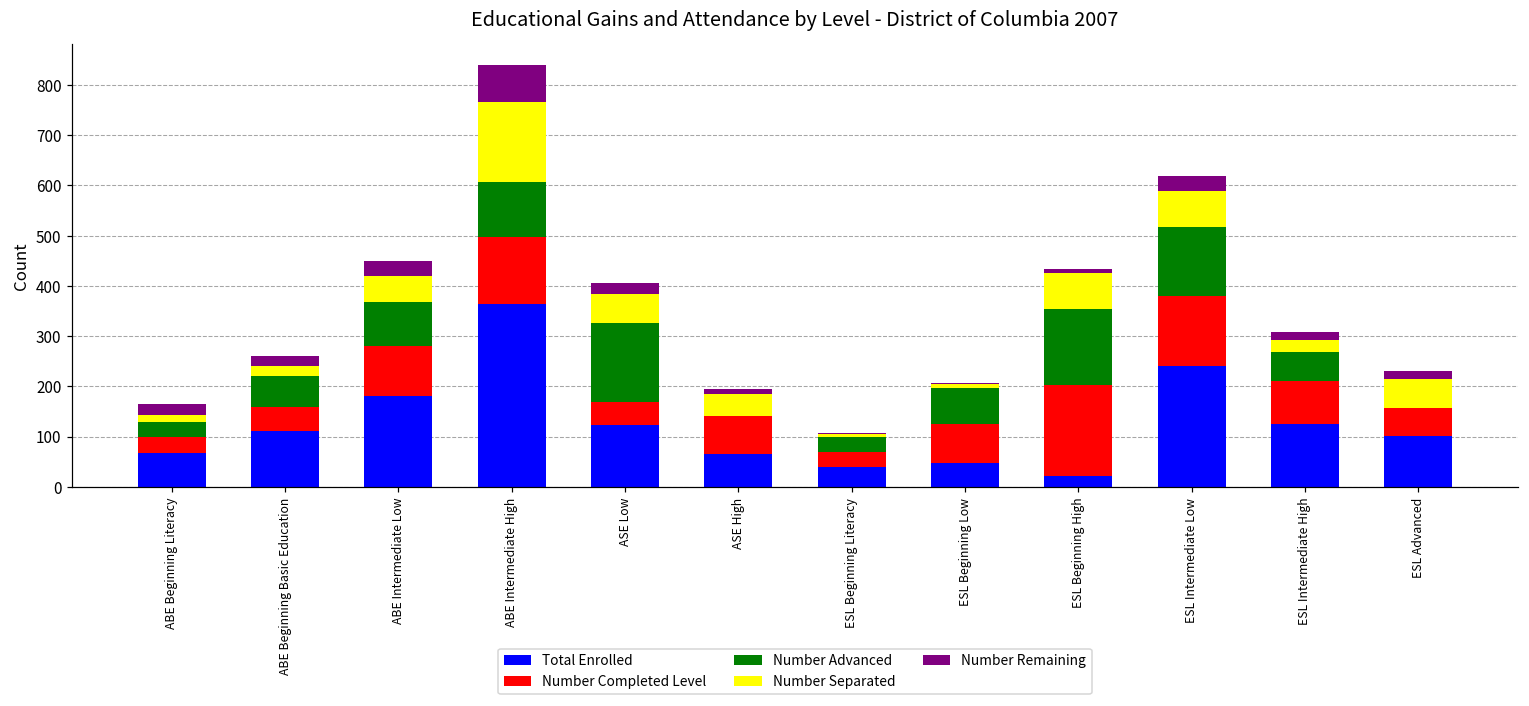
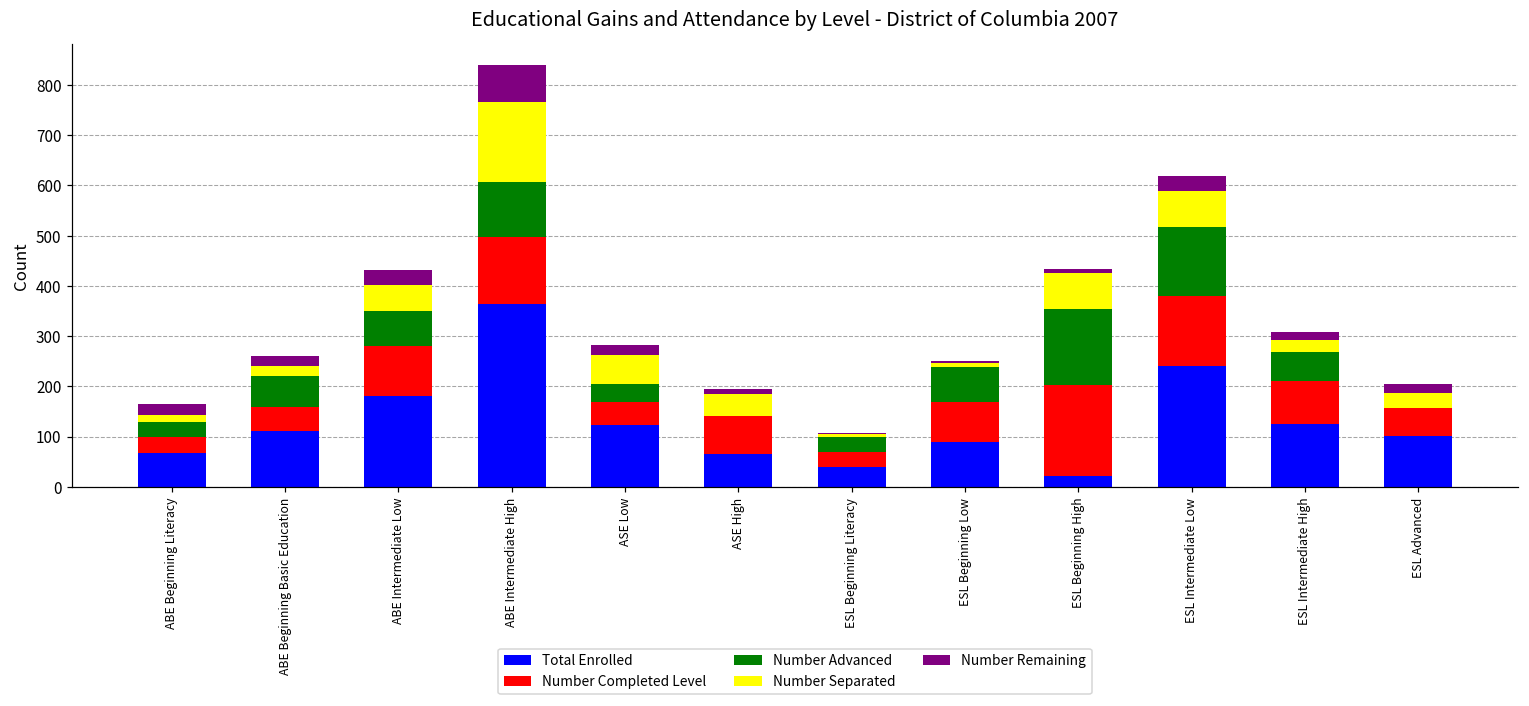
  {
    "Total Enrolled": {
      "ABE Beginning Literacy": 70,
      "ABE Beginning Basic Education": 110,
      "ABE Intermediate Low": 180,
      "ABE Intermediate High": 370,
      "ASE Low": 120,
      "ASE High": 70,
      "ESL Beginning Literacy": 40,
-     "ESL Beginning Low": 50,
+     "ESL Beginning Low": 90,
      "ESL Beginning High": 20,
      "ESL Intermediate Low": 240,
      "ESL Intermediate High": 130,
      "ESL Advanced": 100
    },
    "Number Completed Level": {
      "ABE Beginning Literacy": 30,
      "ABE Beginning Basic Education": 50,
      "ABE Intermediate Low": 100,
      "ABE Intermediate High": 130,
      "ASE Low": 50,
      "ASE High": 80,
      "ESL Beginning Literacy": 30,
      "ESL Beginning Low": 80,
      "ESL Beginning High": 180,
      "ESL Intermediate Low": 140,
      "ESL Intermediate High": 90,
      "ESL Advanced": 50
    },
    "Number Advanced": {
      "ABE Beginning Literacy": 30,
      "ABE Beginning Basic Education": 60,
-     "ABE Intermediate Low": 90,
+     "ABE Intermediate Low": 70,
      "ABE Intermediate High": 110,
-     "ASE Low": 160,
+     "ASE Low": 40,
      "ASE High": 0,
      "ESL Beginning Literacy": 30,
      "ESL Beginning Low": 70,
      "ESL Beginning High": 150,
      "ESL Intermediate Low": 140,
      "ESL Intermediate High": 60,
      "ESL Advanced": 0
    },
    "Number Separated": {
      "ABE Beginning Literacy": 10,
      "ABE Beginning Basic Education": 20,
      "ABE Intermediate Low": 50,
      "ABE Intermediate High": 160,
      "ASE Low": 60,
      "ASE High": 40,
      "ESL Beginning Literacy": 10,
      "ESL Beginning Low": 10,
      "ESL Beginning High": 70,
      "ESL Intermediate Low": 70,
      "ESL Intermediate High": 20,
-     "ESL Advanced": 60
+     "ESL Advanced": 30
    },
    "Number Remaining": {
      "ABE Beginning Literacy": 20,
      "ABE Beginning Basic Education": 20,
      "ABE Intermediate Low": 30,
      "ABE Intermediate High": 70,
      "ASE Low": 20,
      "ASE High": 10,
      "ESL Beginning High": 10,
      "ESL Intermediate Low": 30,
      "ESL Intermediate High": 20,
      "ESL Advanced": 20
    }
  }
